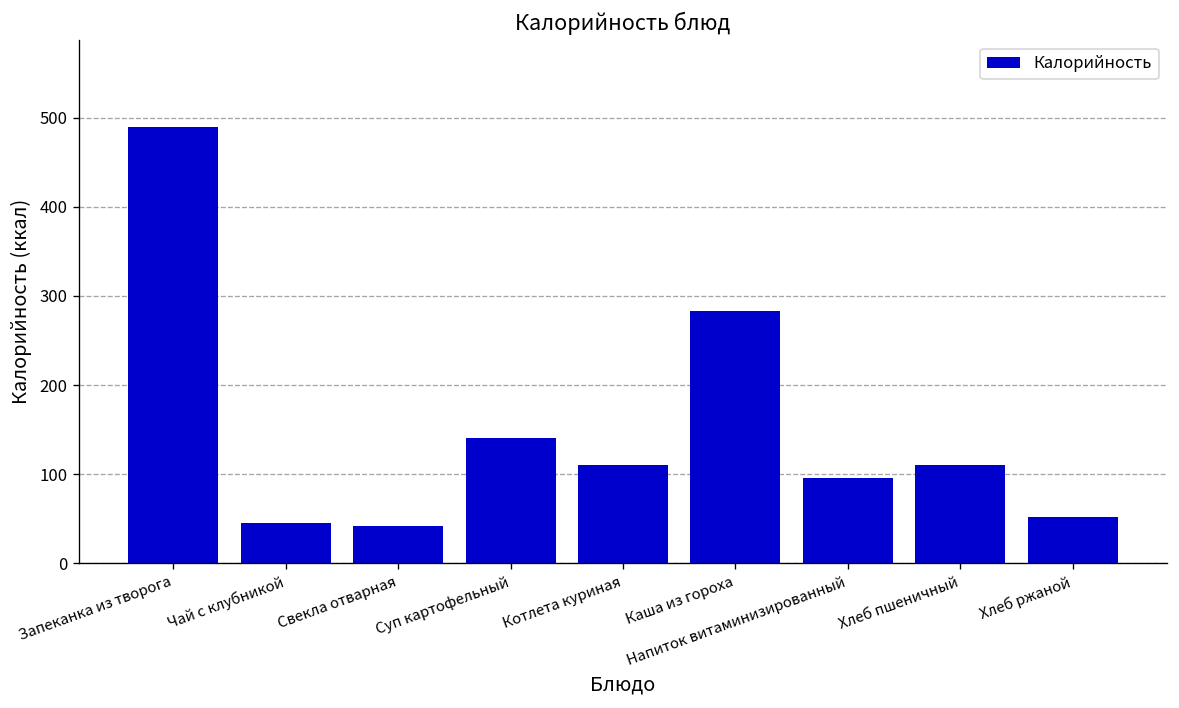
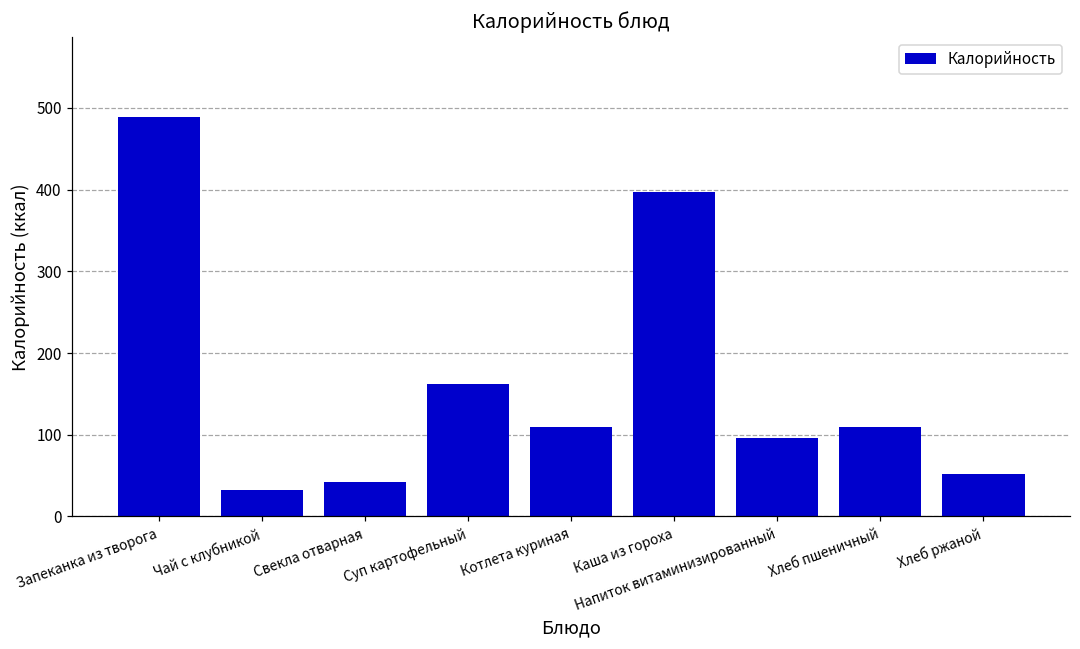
  {
    "Запеканка из творога": 490,
-   "Чай с клубникой": 50,
+   "Чай с клубникой": 30,
    "Свекла отварная": 40,
-   "Суп картофельный": 140,
+   "Суп картофельный": 160,
    "Котлета куриная": 110,
-   "Каша из гороха": 280,
+   "Каша из гороха": 400,
    "Напиток витаминизированный": 100,
    "Хлеб пшеничный": 110,
    "Хлеб ржаной": 50
  }
